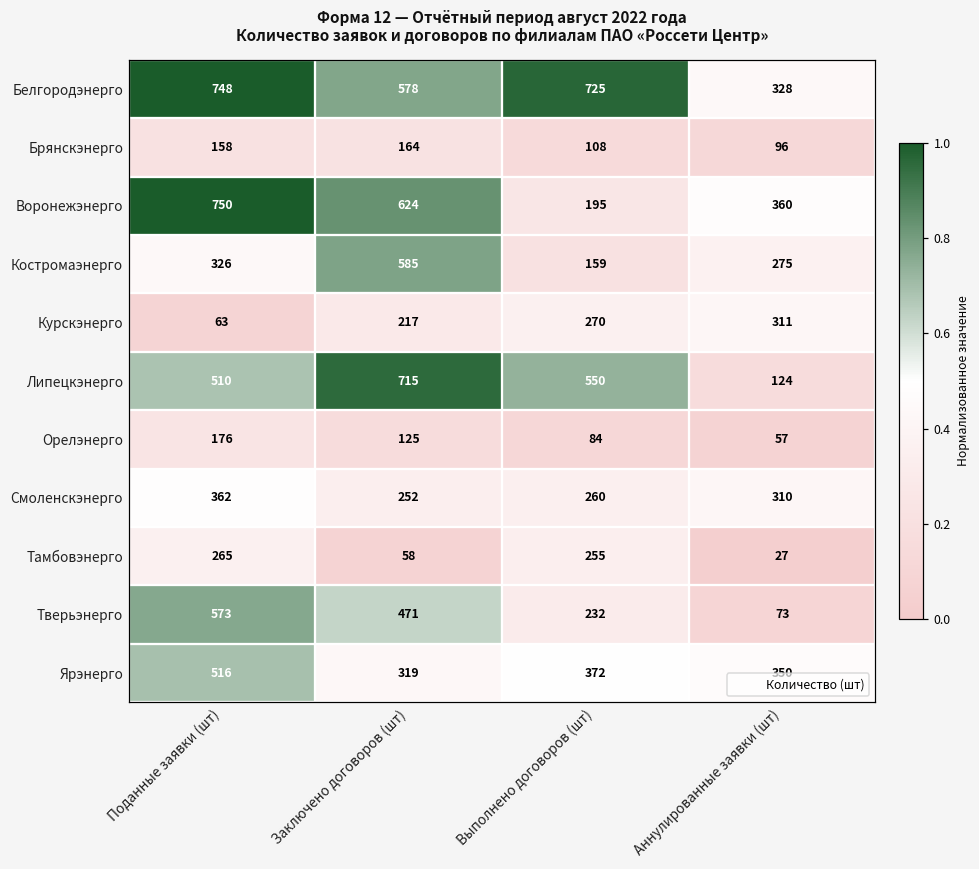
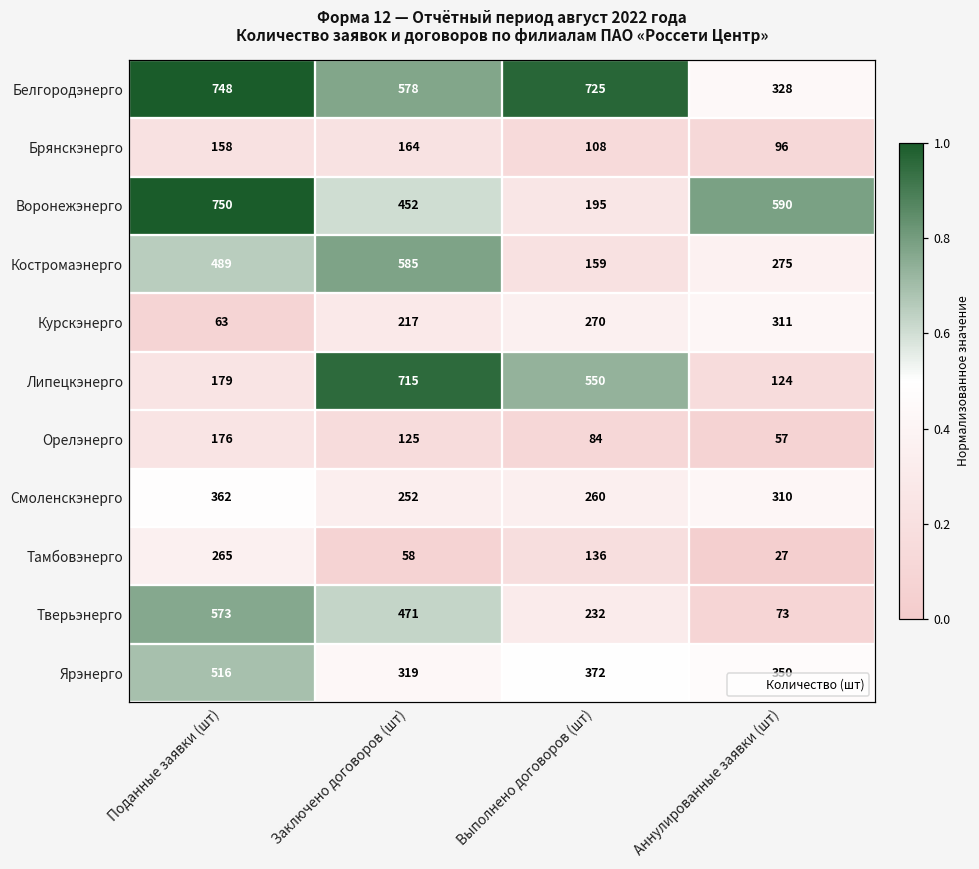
  {
    "Белгородэнерго": {
      "Поданные заявки (шт)": 748,
      "Заключено договоров (шт)": 578,
      "Выполнено договоров (шт)": 725,
      "Аннулированные заявки (шт)": 328
    },
    "Брянскэнерго": {
      "Поданные заявки (шт)": 158,
      "Заключено договоров (шт)": 164,
      "Выполнено договоров (шт)": 108,
      "Аннулированные заявки (шт)": 96
    },
    "Воронежэнерго": {
      "Поданные заявки (шт)": 750,
-     "Заключено договоров (шт)": 624,
+     "Заключено договоров (шт)": 452,
      "Выполнено договоров (шт)": 195,
-     "Аннулированные заявки (шт)": 360
+     "Аннулированные заявки (шт)": 590
    },
    "Костромаэнерго": {
-     "Поданные заявки (шт)": 326,
+     "Поданные заявки (шт)": 489,
      "Заключено договоров (шт)": 585,
      "Выполнено договоров (шт)": 159,
      "Аннулированные заявки (шт)": 275
    },
    "Курскэнерго": {
      "Поданные заявки (шт)": 63,
      "Заключено договоров (шт)": 217,
      "Выполнено договоров (шт)": 270,
      "Аннулированные заявки (шт)": 311
    },
    "Липецкэнерго": {
-     "Поданные заявки (шт)": 510,
+     "Поданные заявки (шт)": 179,
      "Заключено договоров (шт)": 715,
      "Выполнено договоров (шт)": 550,
      "Аннулированные заявки (шт)": 124
    },
    "Орелэнерго": {
      "Поданные заявки (шт)": 176,
      "Заключено договоров (шт)": 125,
      "Выполнено договоров (шт)": 84,
      "Аннулированные заявки (шт)": 57
    },
    "Смоленскэнерго": {
      "Поданные заявки (шт)": 362,
      "Заключено договоров (шт)": 252,
      "Выполнено договоров (шт)": 260,
      "Аннулированные заявки (шт)": 310
    },
    "Тамбовэнерго": {
      "Поданные заявки (шт)": 265,
      "Заключено договоров (шт)": 58,
-     "Выполнено договоров (шт)": 255,
+     "Выполнено договоров (шт)": 136,
      "Аннулированные заявки (шт)": 27
    },
    "Тверьэнерго": {
      "Поданные заявки (шт)": 573,
      "Заключено договоров (шт)": 471,
      "Выполнено договоров (шт)": 232,
      "Аннулированные заявки (шт)": 73
    },
    "Ярэнерго": {
      "Поданные заявки (шт)": 516,
      "Заключено договоров (шт)": 319,
      "Выполнено договоров (шт)": 372
    }
  }
